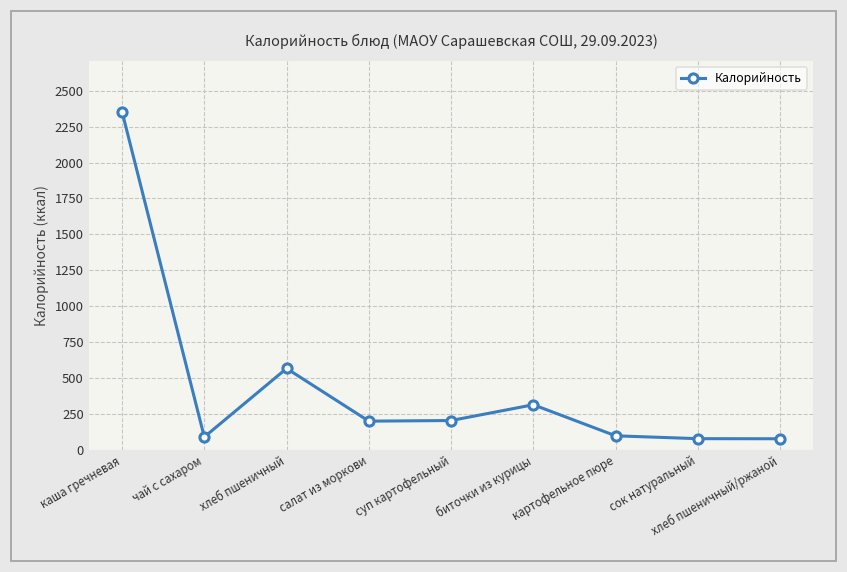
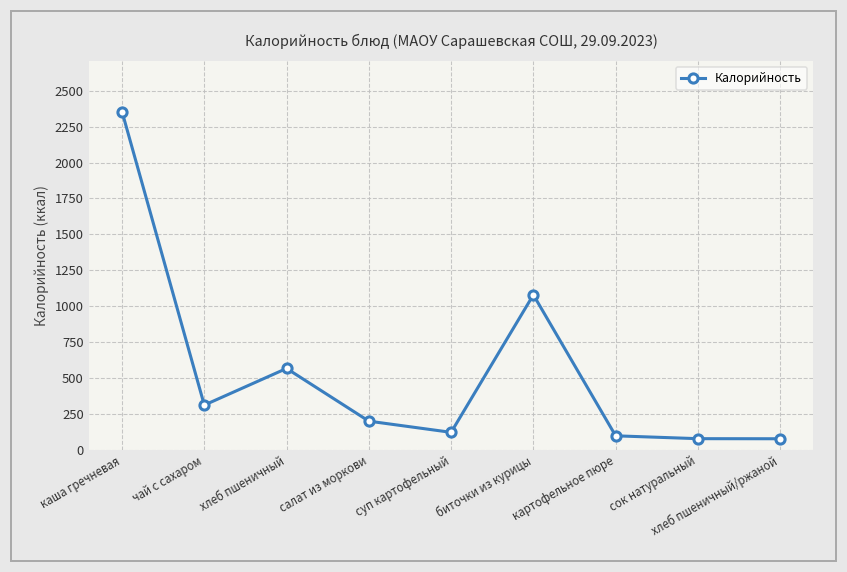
  {
    "каша гречневая": 2360,
-   "чай с сахаром": 90,
+   "чай с сахаром": 310,
    "хлеб пшеничный": 570,
    "салат из моркови": 200,
-   "суп картофельный": 200,
-   "биточки из курицы": 310,
+   "суп картофельный": 120,
+   "биточки из курицы": 1080,
    "картофельное пюре": 100,
    "сок натуральный": 80,
    "хлеб пшеничный/ржаной": 80
  }
